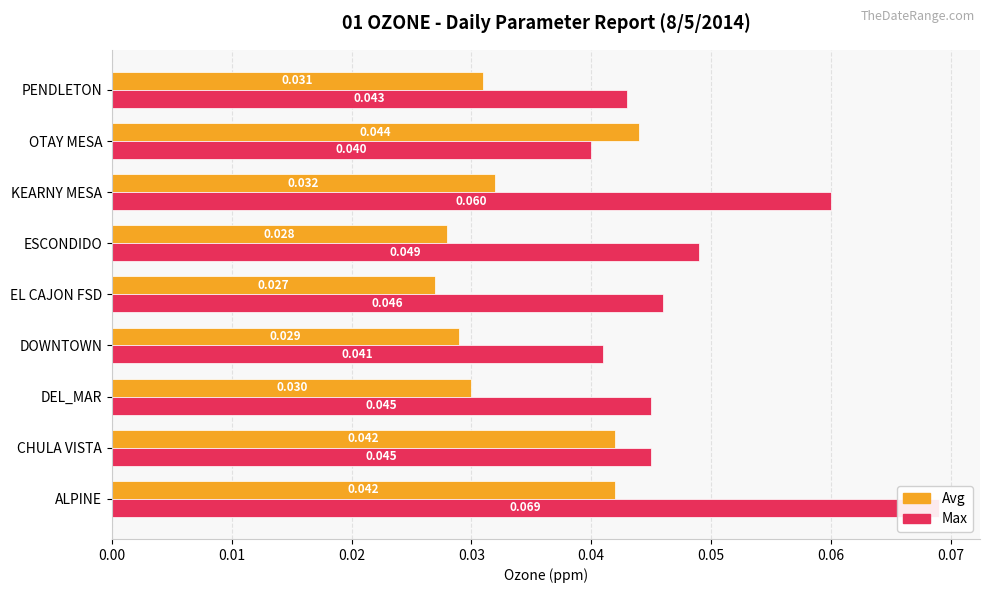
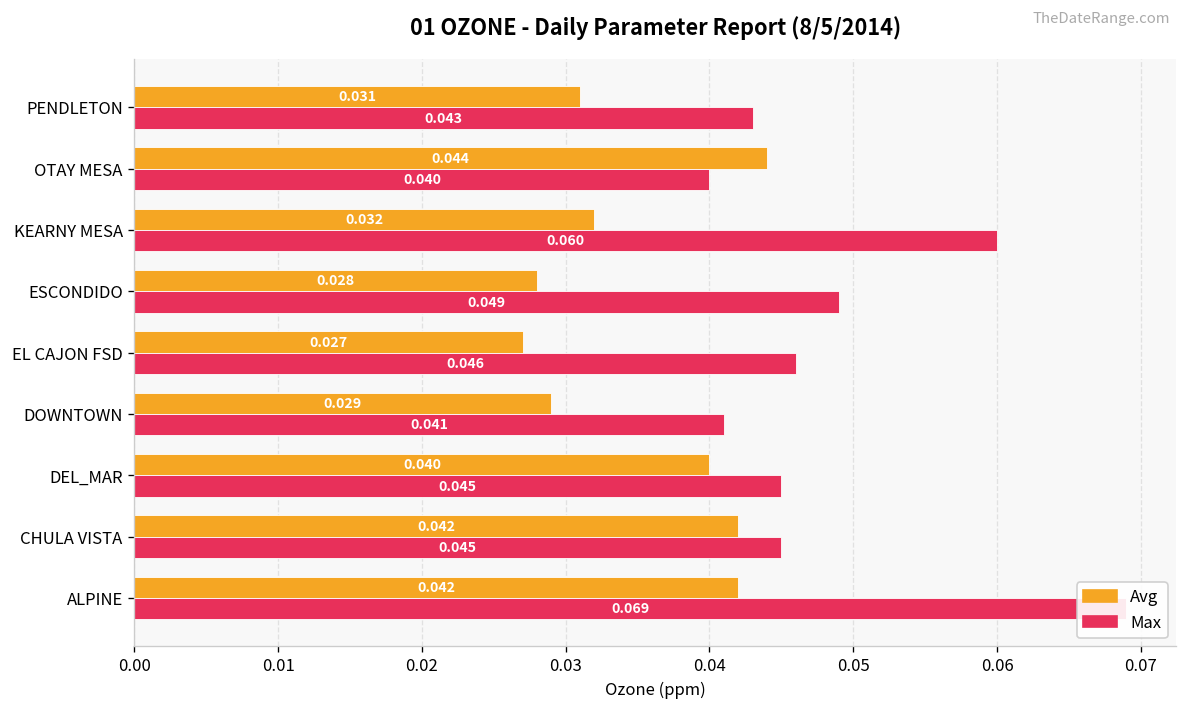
  {
    "Avg": {
      "PENDLETON": 0.031,
      "OTAY MESA": 0.044,
      "KEARNY MESA": 0.032,
      "ESCONDIDO": 0.028,
      "EL CAJON FSD": 0.027,
      "DOWNTOWN": 0.029,
-     "DEL_MAR": 0.030,
+     "DEL_MAR": 0.040,
      "CHULA VISTA": 0.042,
      "ALPINE": 0.042
    },
    "Max": {
      "PENDLETON": 0.043,
      "OTAY MESA": 0.040,
      "KEARNY MESA": 0.060,
      "ESCONDIDO": 0.049,
      "EL CAJON FSD": 0.046,
      "DOWNTOWN": 0.041,
      "DEL_MAR": 0.045,
      "CHULA VISTA": 0.045
    }
  }
